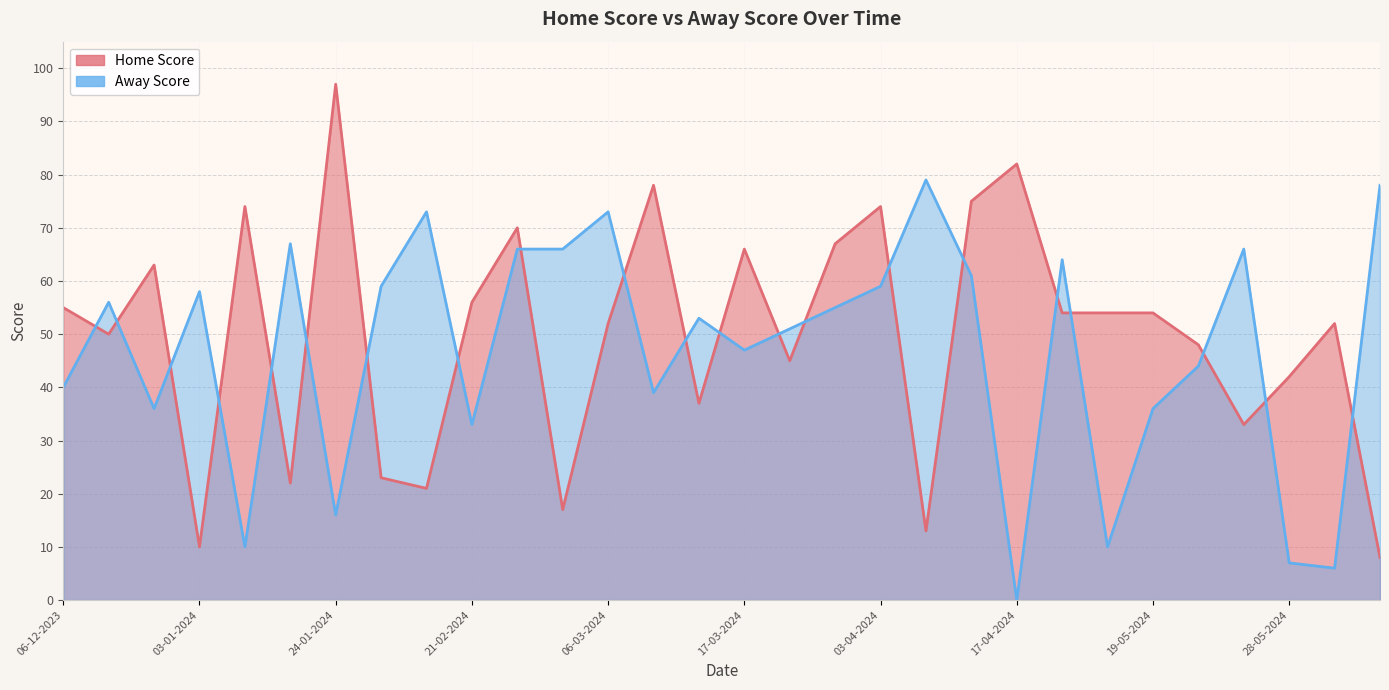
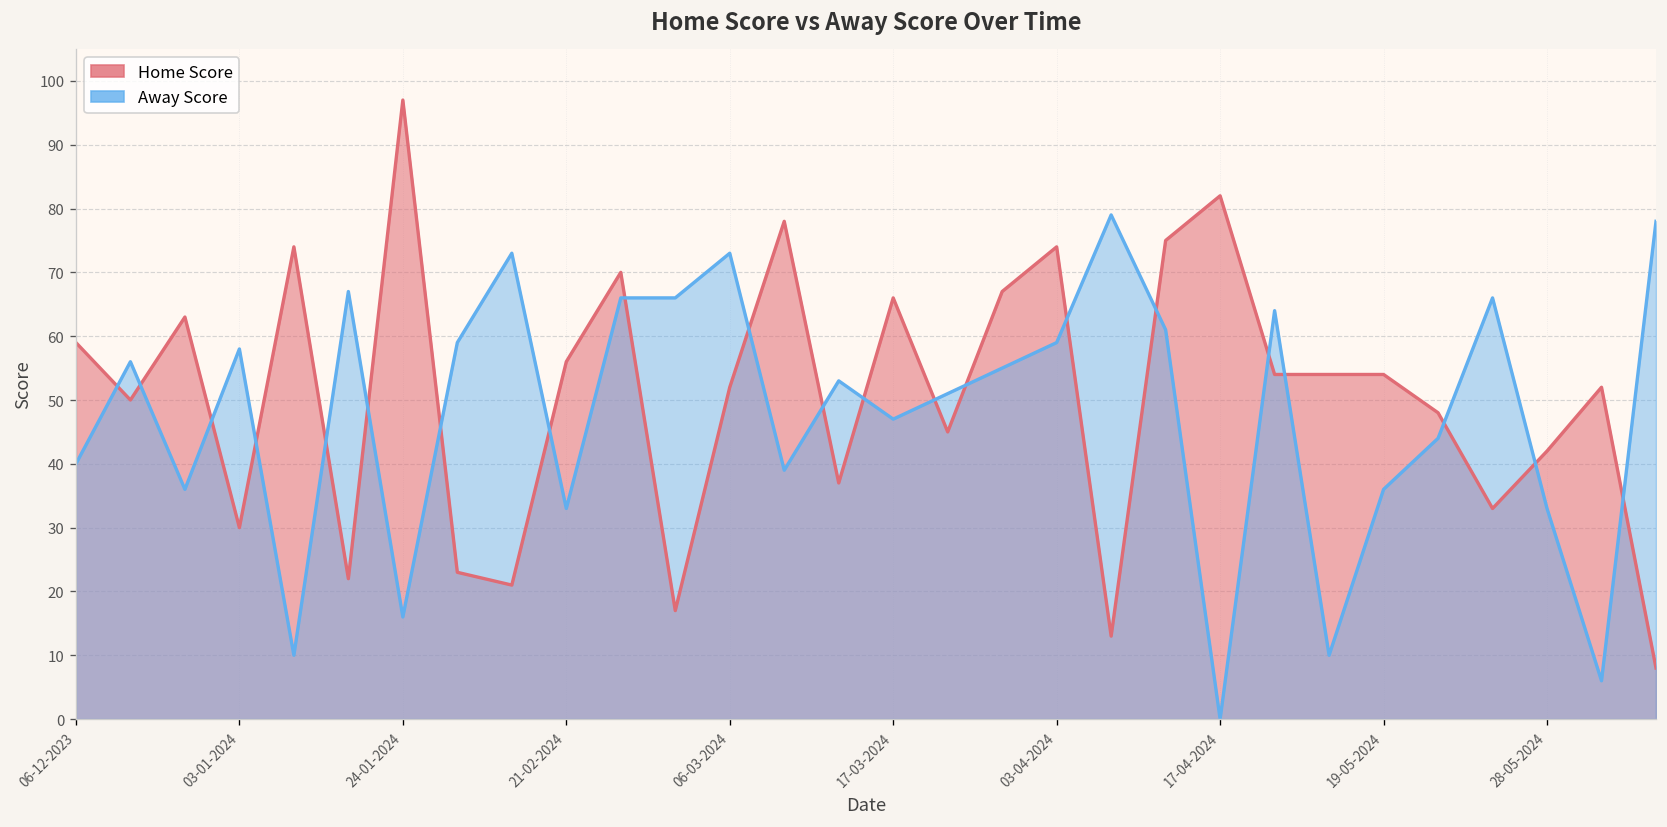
  {
    "Home Score": {
-     "06-12-2023": 55,
-     "03-01-2024": 10,
+     "06-12-2023": 59,
+     "03-01-2024": 30,
      "24-01-2024": 97,
      "21-02-2024": 56,
      "06-03-2024": 52,
      "03-04-2024": 74,
      "17-04-2024": 82,
      "19-05-2024": 54,
      "28-05-2024": 42
    },
    "Away Score": {
      "06-12-2023": 40,
      "03-01-2024": 58,
      "24-01-2024": 16,
      "21-02-2024": 33,
      "06-03-2024": 73,
      "03-04-2024": 59,
      "17-04-2024": 0,
      "19-05-2024": 36,
-     "28-05-2024": 7
+     "28-05-2024": 33
    }
  }
